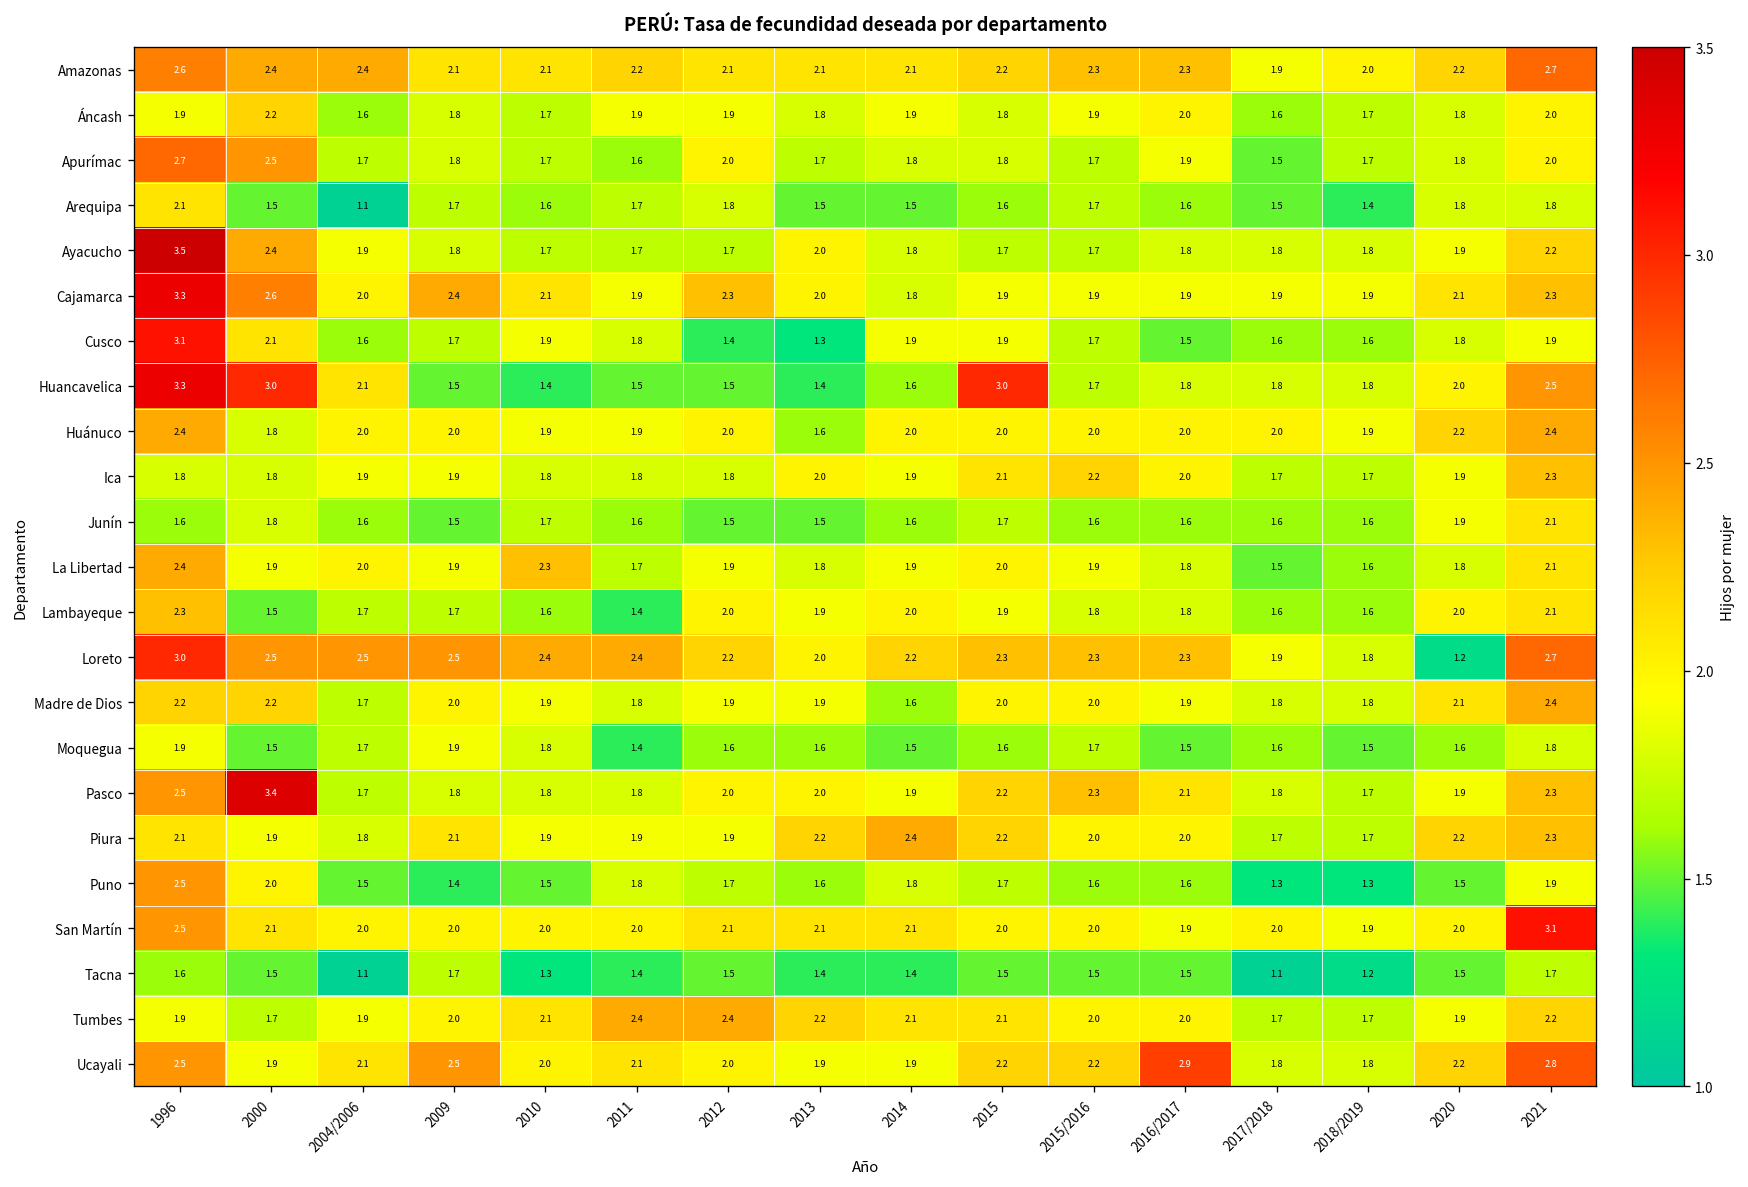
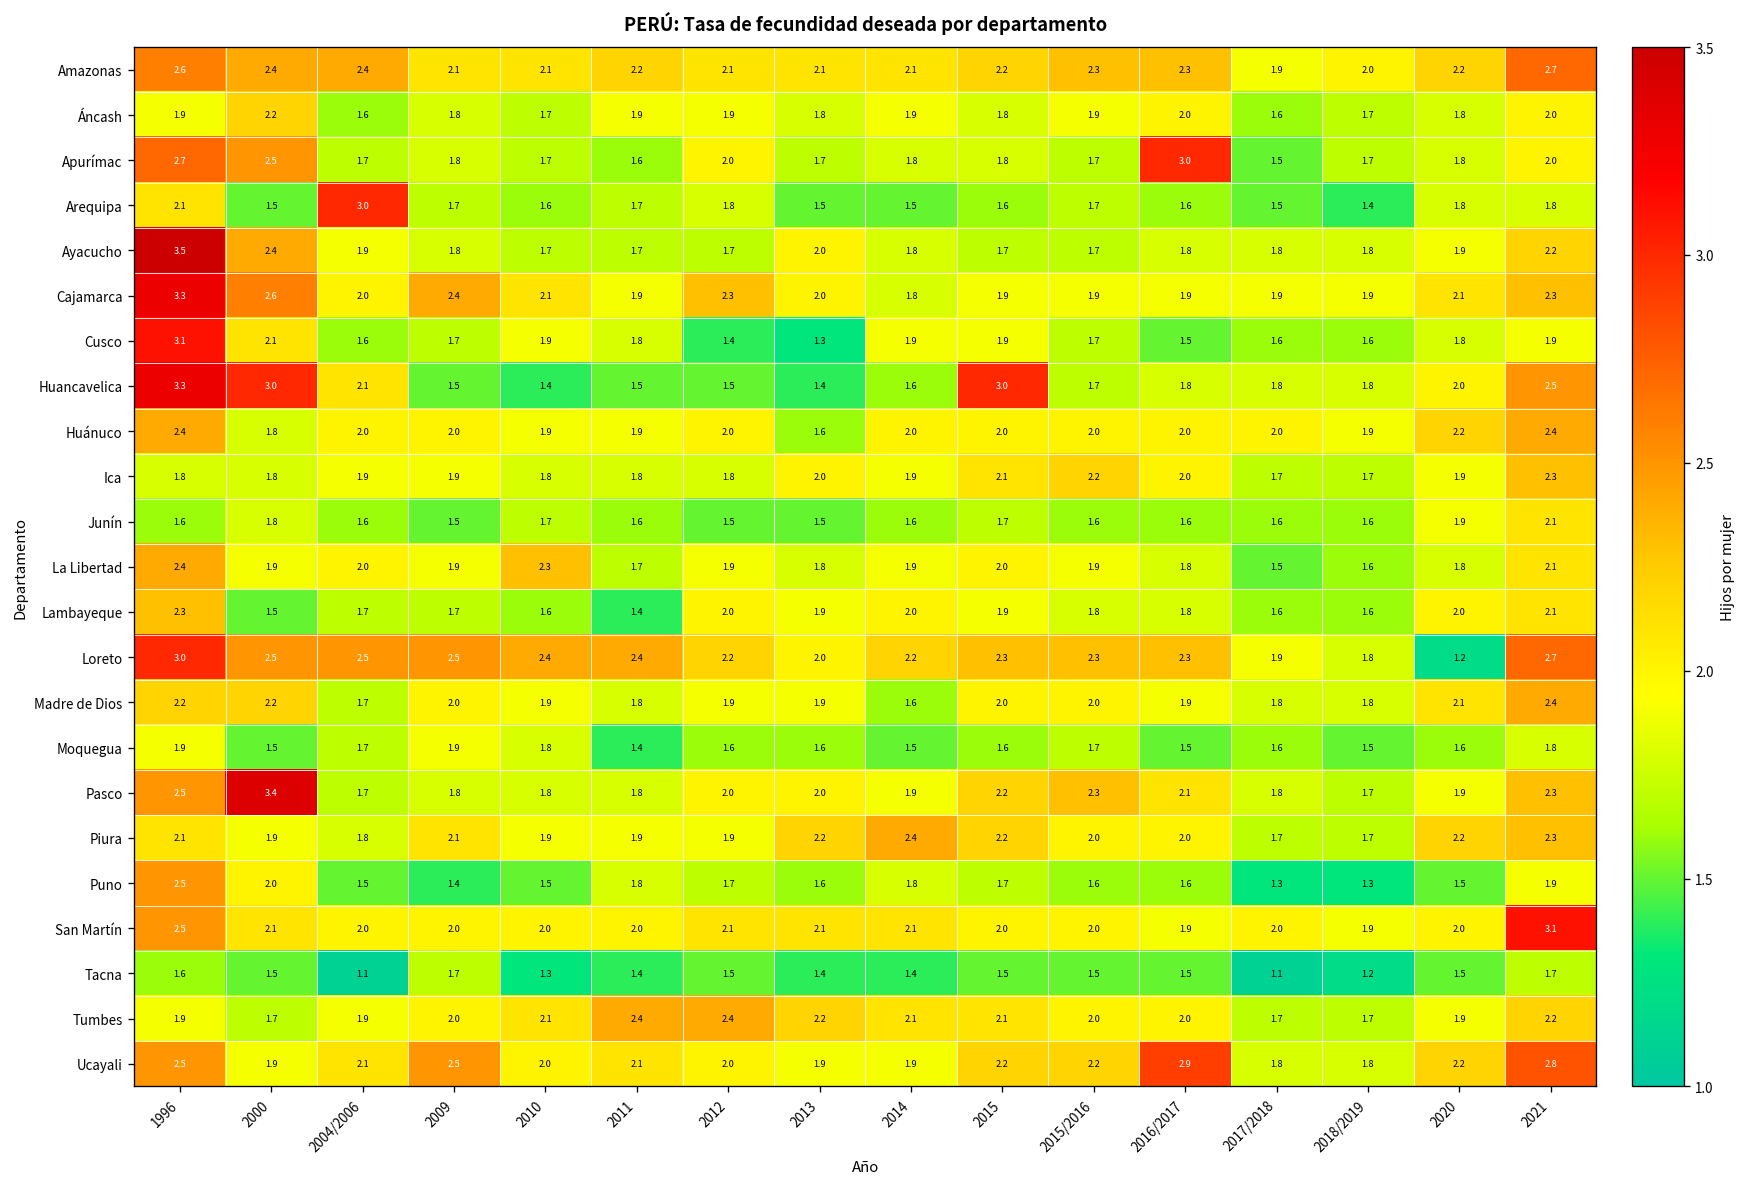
  {
    "Apurímac": {
      "1996": 2.7,
      "2000": 2.5,
      "2004/2006": 1.7,
      "2009": 1.8,
      "2010": 1.7,
      "2011": 1.6,
      "2012": 2.0,
      "2013": 1.7,
      "2014": 1.8,
      "2015": 1.8,
      "2015/2016": 1.7,
-     "2016/2017": 1.9,
+     "2016/2017": 3.0,
      "2017/2018": 1.5,
      "2018/2019": 1.7,
      "2020": 1.8,
      "2021": 2.0
    },
    "Arequipa": {
      "1996": 2.1,
      "2000": 1.5,
-     "2004/2006": 1.1,
+     "2004/2006": 3.0,
      "2009": 1.7,
      "2010": 1.6,
      "2011": 1.7,
      "2012": 1.8,
      "2013": 1.5,
      "2014": 1.5,
      "2015": 1.6,
      "2015/2016": 1.7,
      "2016/2017": 1.6,
      "2017/2018": 1.5,
      "2018/2019": 1.4,
      "2020": 1.8,
      "2021": 1.8
    }
  }
